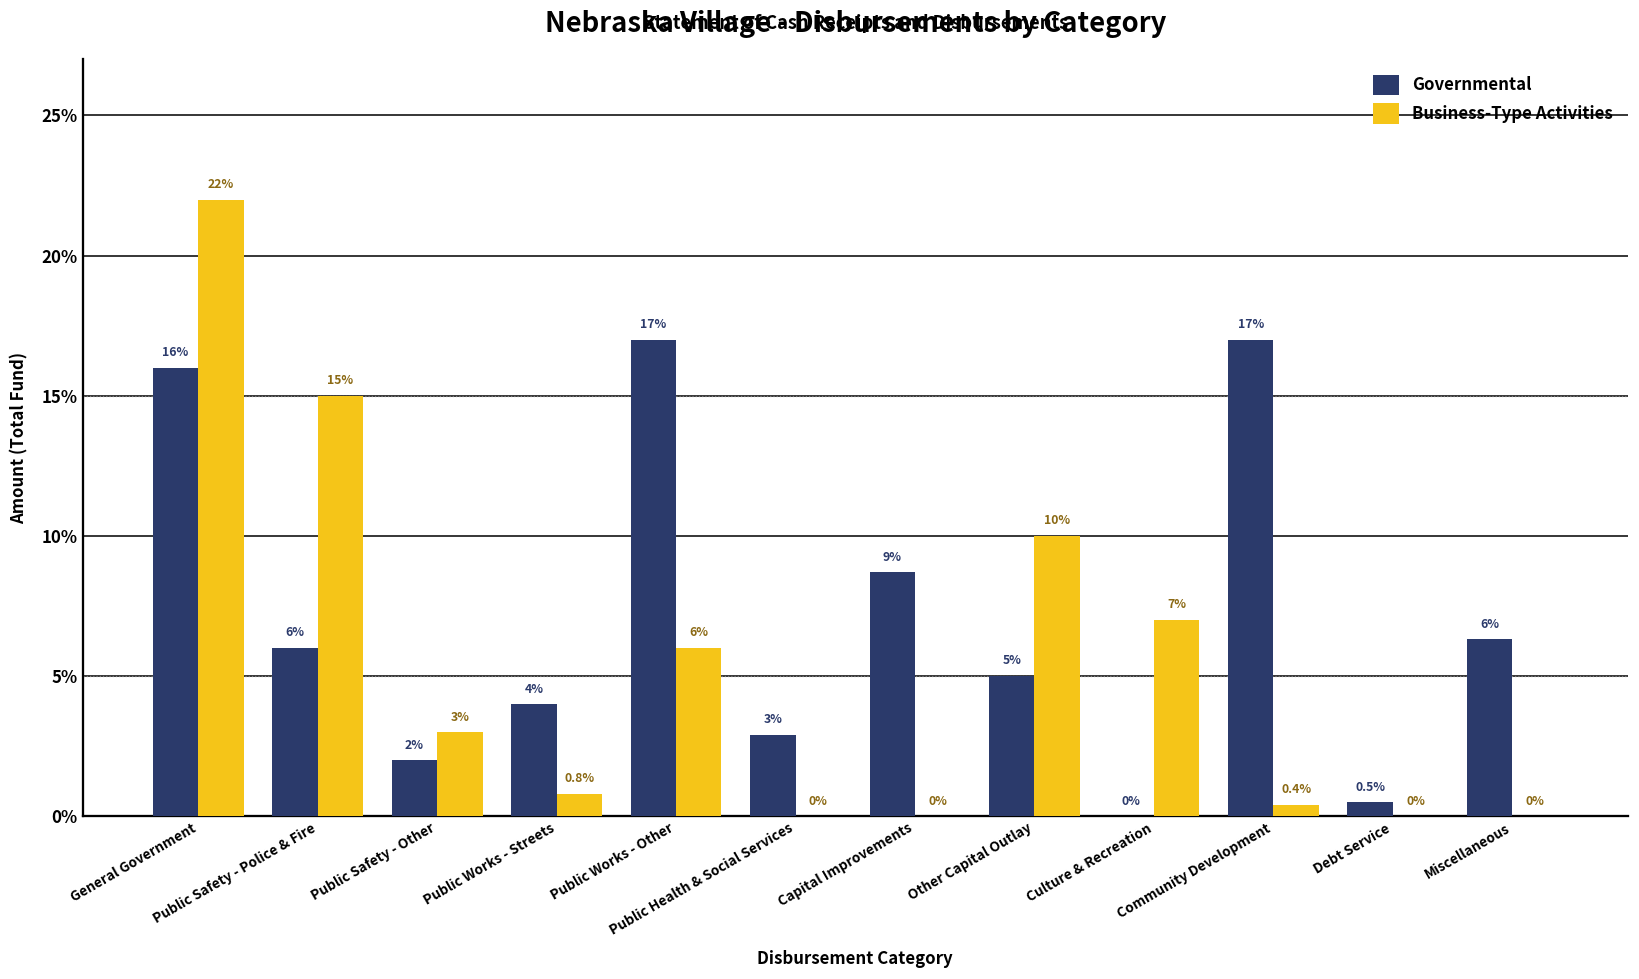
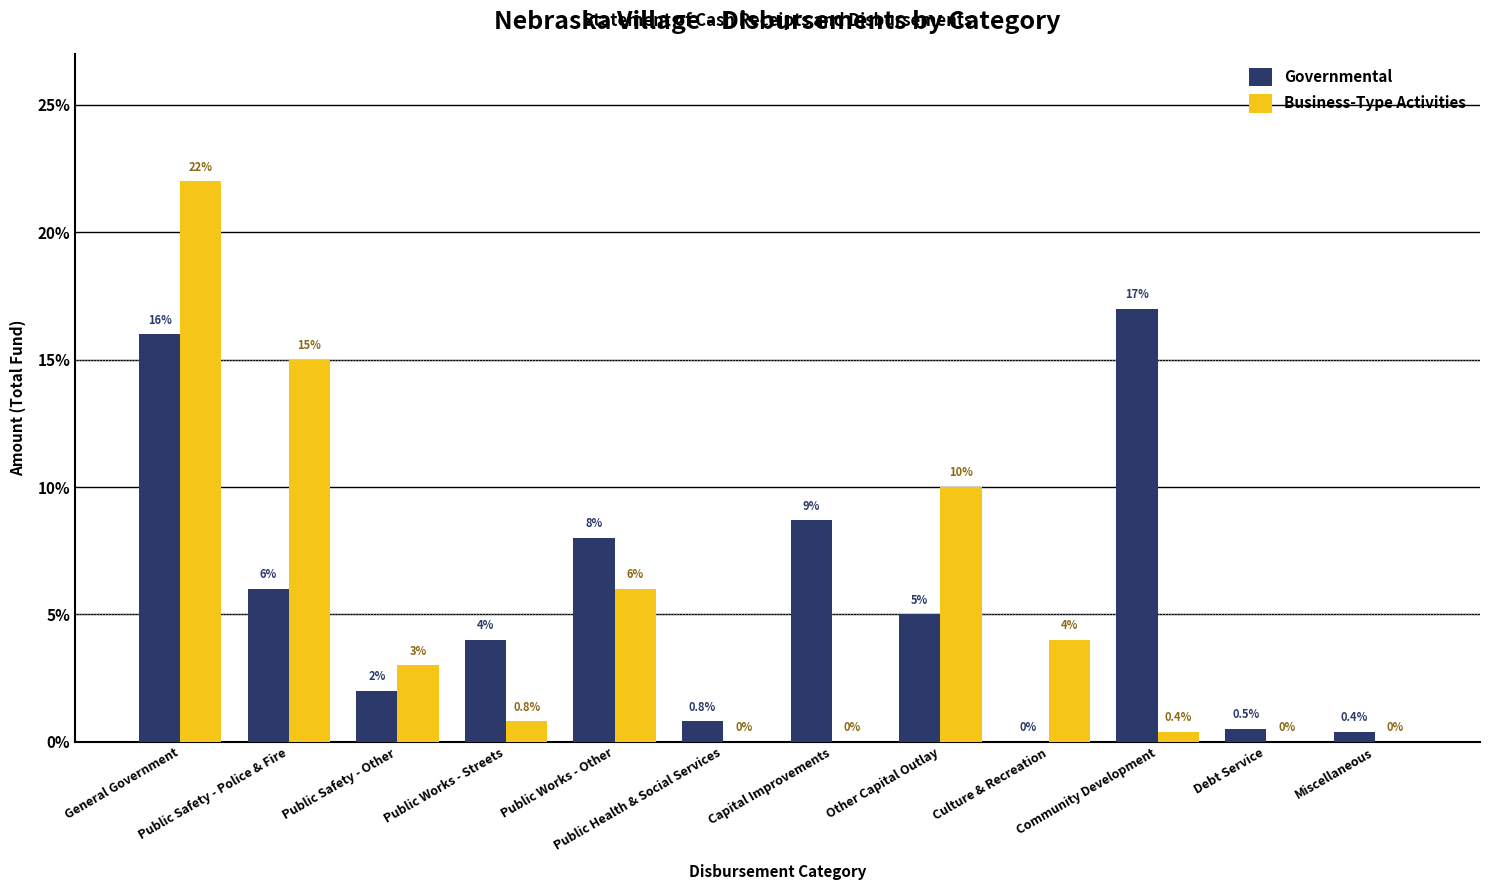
  {
    "Governmental": {
      "General Government": "16%",
      "Public Safety - Police & Fire": "6%",
      "Public Safety - Other": "2%",
      "Public Works - Streets": "4%",
-     "Public Works - Other": "17%",
-     "Public Health & Social Services": "3%",
+     "Public Works - Other": "8%",
+     "Public Health & Social Services": "0.8%",
      "Capital Improvements": "9%",
      "Other Capital Outlay": "5%",
      "Culture & Recreation": "0%",
      "Community Development": "17%",
      "Debt Service": "0.5%",
-     "Miscellaneous": "6%"
+     "Miscellaneous": "0.4%"
    },
    "Business-Type Activities": {
      "General Government": "22%",
      "Public Safety - Police & Fire": "15%",
      "Public Safety - Other": "3%",
      "Public Works - Streets": "0.8%",
      "Public Works - Other": "6%",
      "Public Health & Social Services": "0%",
      "Capital Improvements": "0%",
      "Other Capital Outlay": "10%",
-     "Culture & Recreation": "7%",
+     "Culture & Recreation": "4%",
      "Community Development": "0.4%",
      "Debt Service": "0%",
      "Miscellaneous": "0%"
    }
  }
